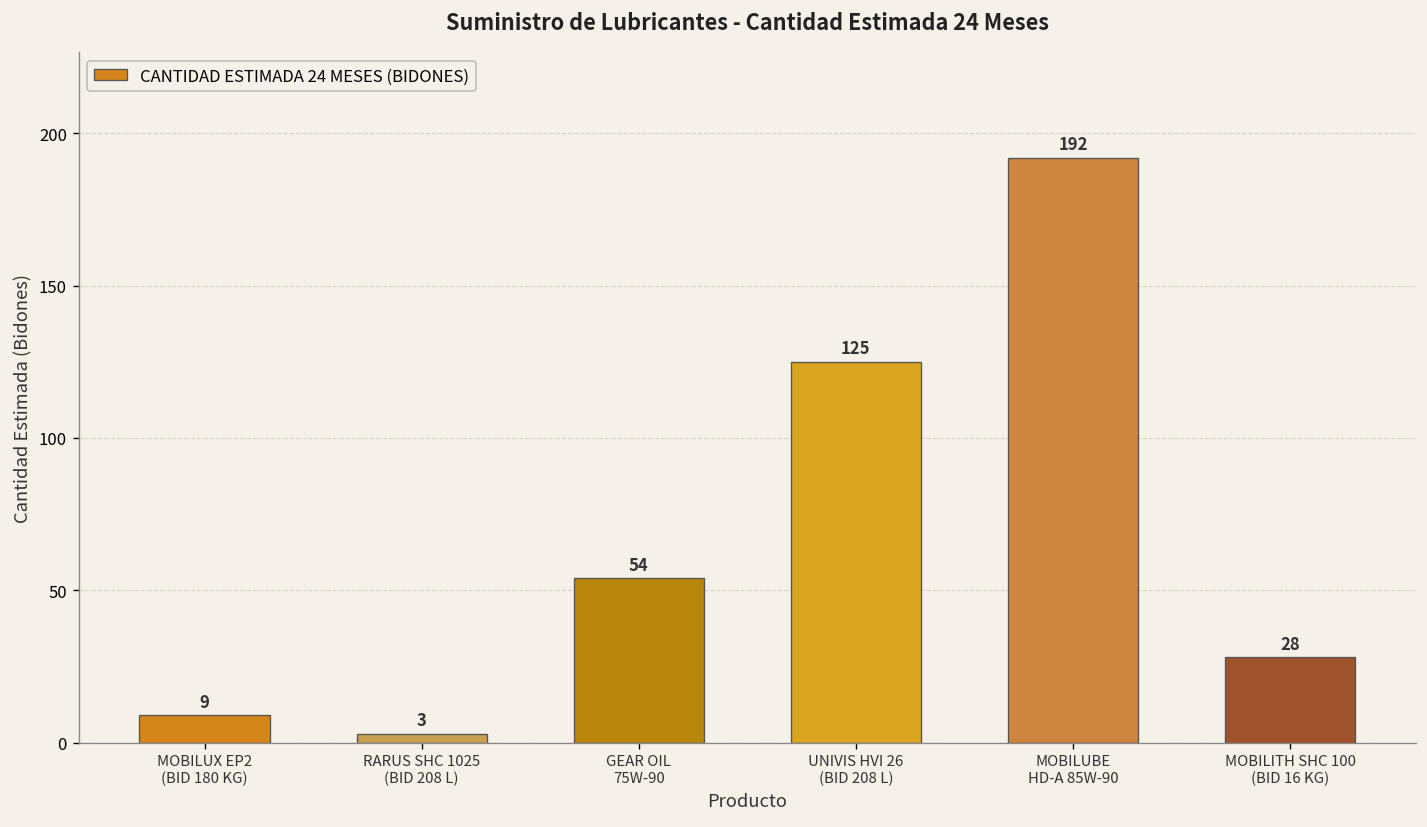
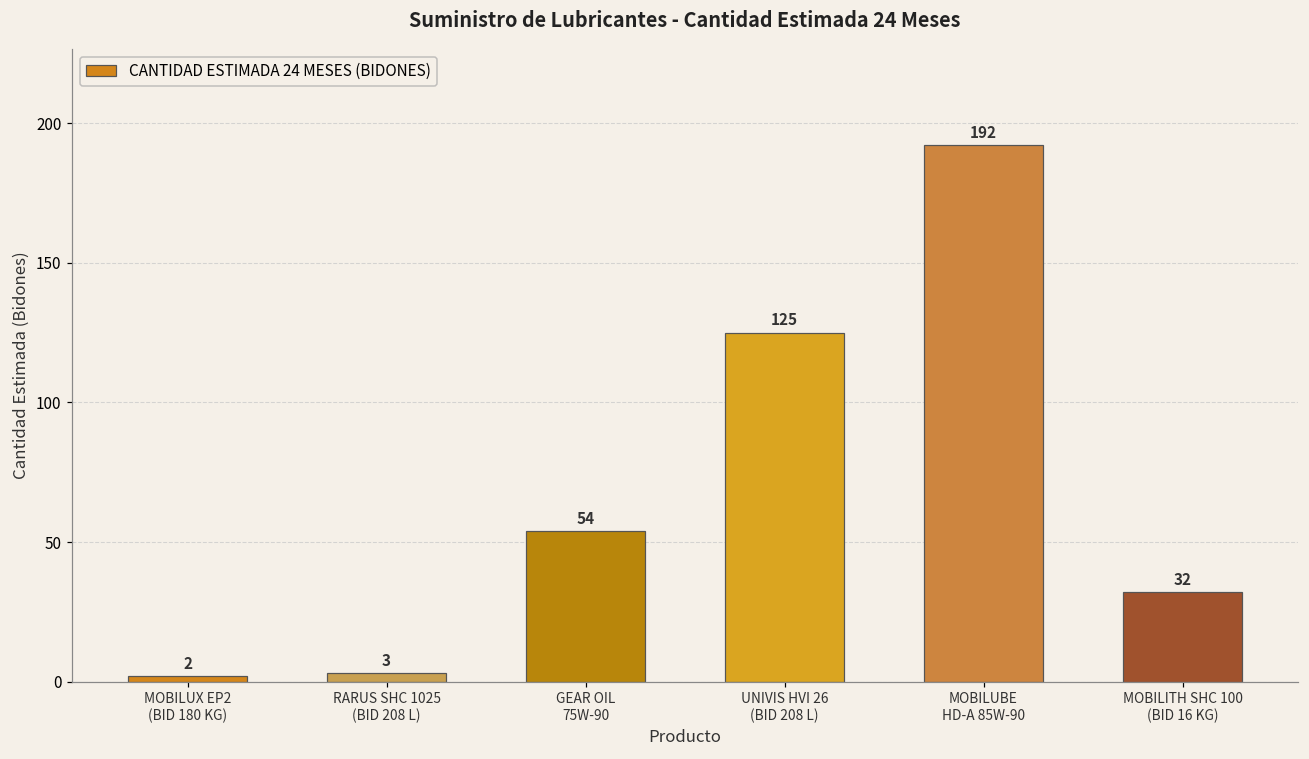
  {
-   "MOBILUX EP2 (BID 180 KG)": 9,
+   "MOBILUX EP2 (BID 180 KG)": 2,
    "RARUS SHC 1025 (BID 208 L)": 3,
    "GEAR OIL 75W-90": 54,
    "UNIVIS HVI 26 (BID 208 L)": 125,
    "MOBILUBE HD-A 85W-90": 192,
-   "MOBILITH SHC 100 (BID 16 KG)": 28
+   "MOBILITH SHC 100 (BID 16 KG)": 32
  }
